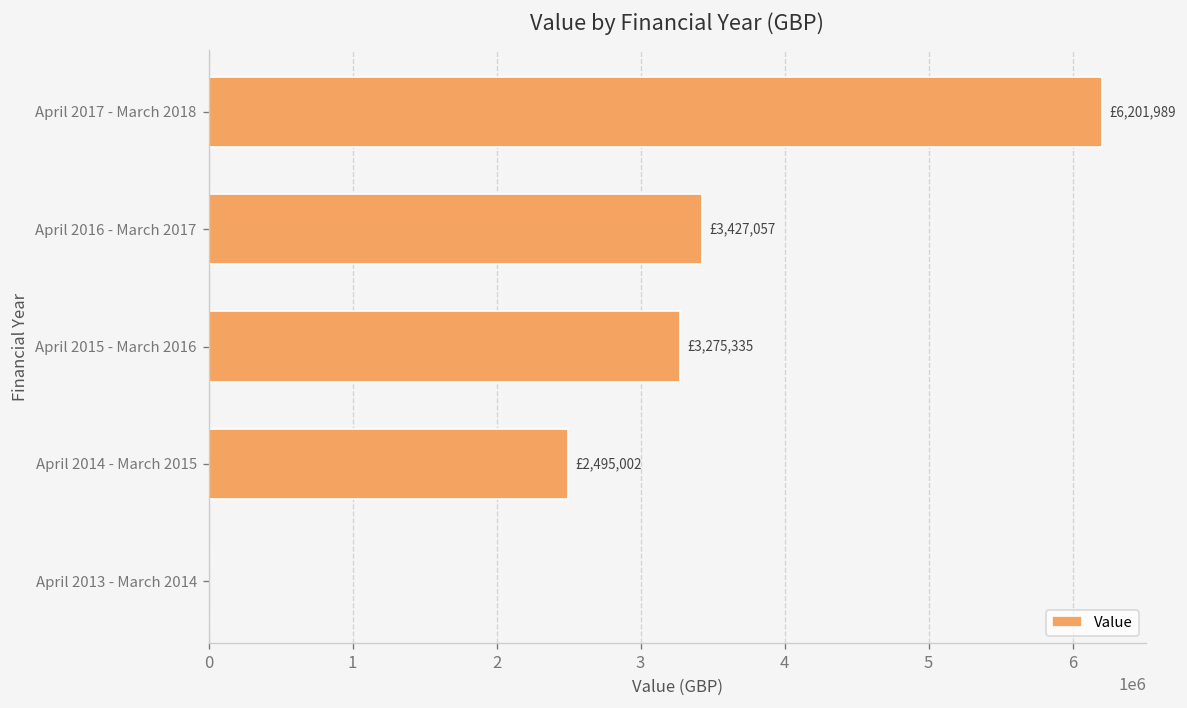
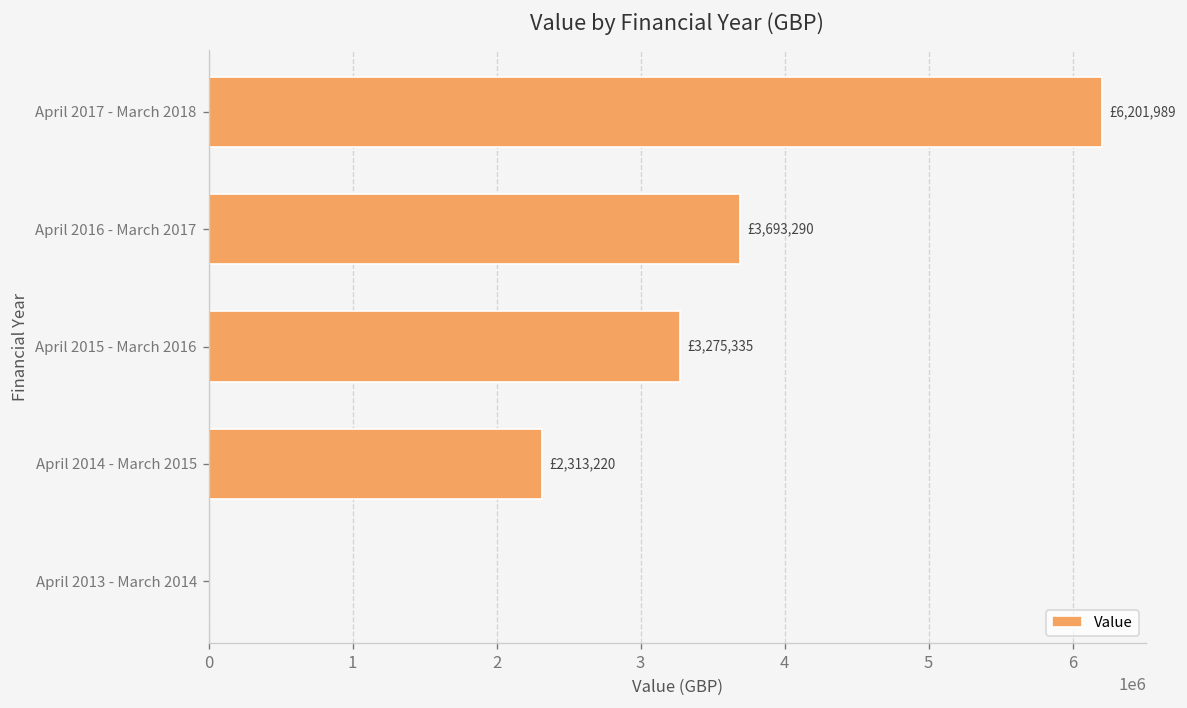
  {
    "April 2017 - March 2018": "£6,201,989",
-   "April 2016 - March 2017": "£3,427,057",
+   "April 2016 - March 2017": "£3,693,290",
    "April 2015 - March 2016": "£3,275,335",
-   "April 2014 - March 2015": "£2,495,002"
+   "April 2014 - March 2015": "£2,313,220"
  }
